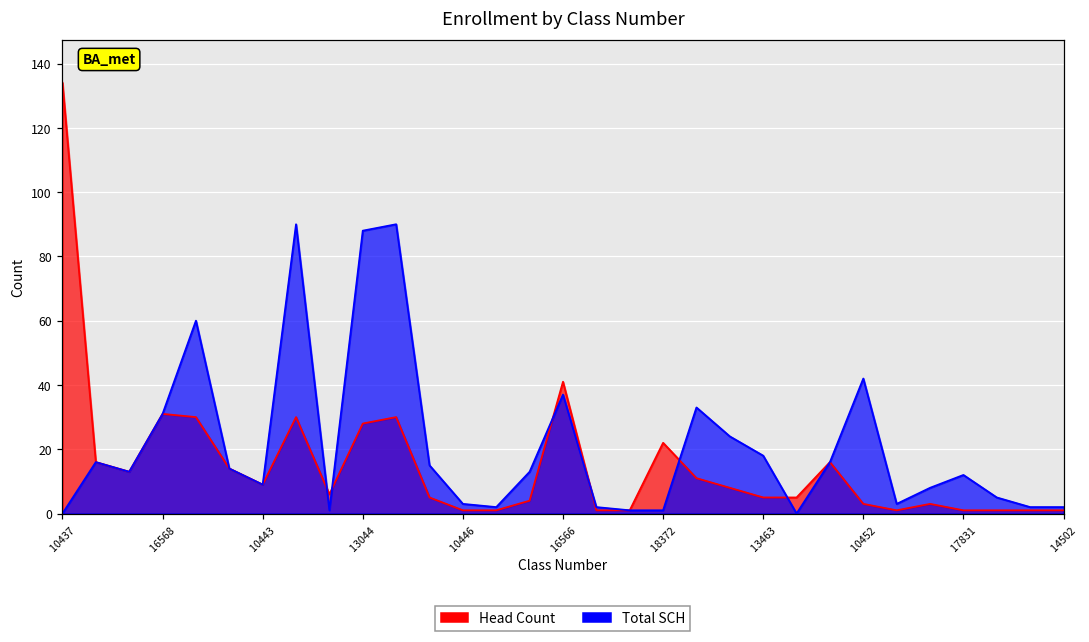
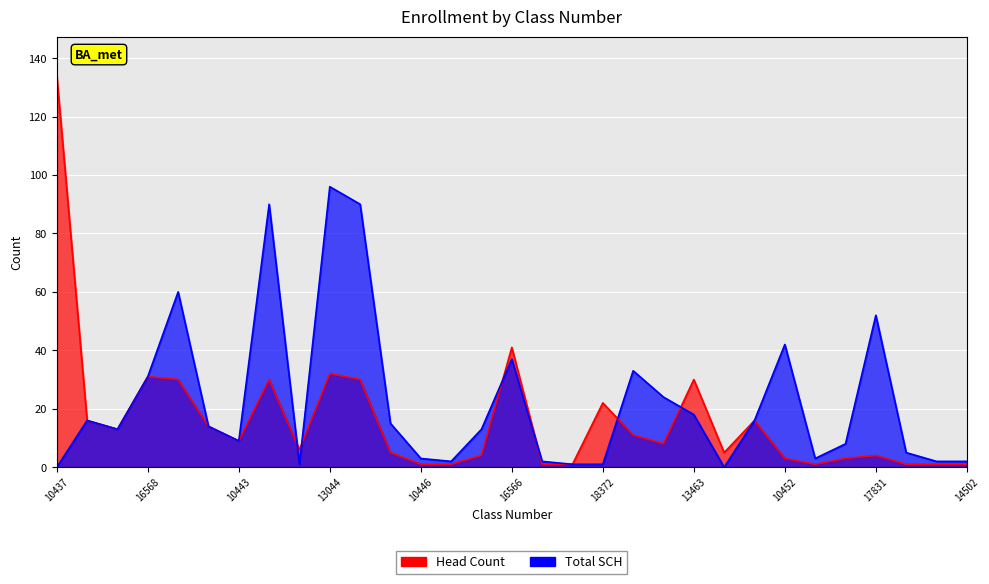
  {
    "Head Count": {
      "10437": 134,
-     "13044": 28,
+     "13044": 32,
      "10446": 1,
      "16566": 41,
      "18372": 22,
-     "13463": 5,
+     "13463": 30,
      "10452": 3,
-     "17831": 1,
+     "17831": 4,
      "14502": 1
    },
    "Total SCH": {
      "10437": 0,
-     "13044": 88,
+     "13044": 96,
      "10446": 3,
      "16566": 37,
      "18372": 1,
      "13463": 18,
      "10452": 42,
-     "17831": 12,
+     "17831": 52,
      "14502": 2
    }
  }
